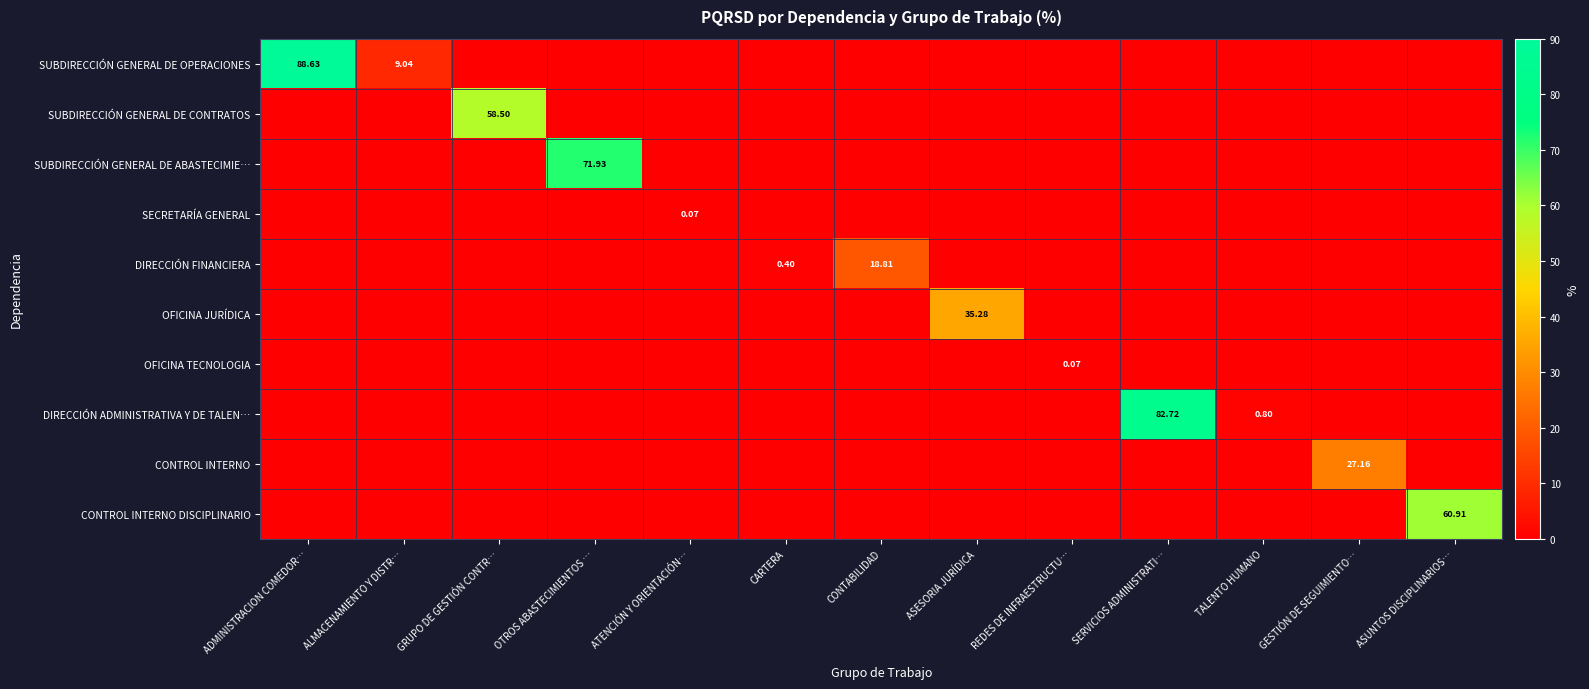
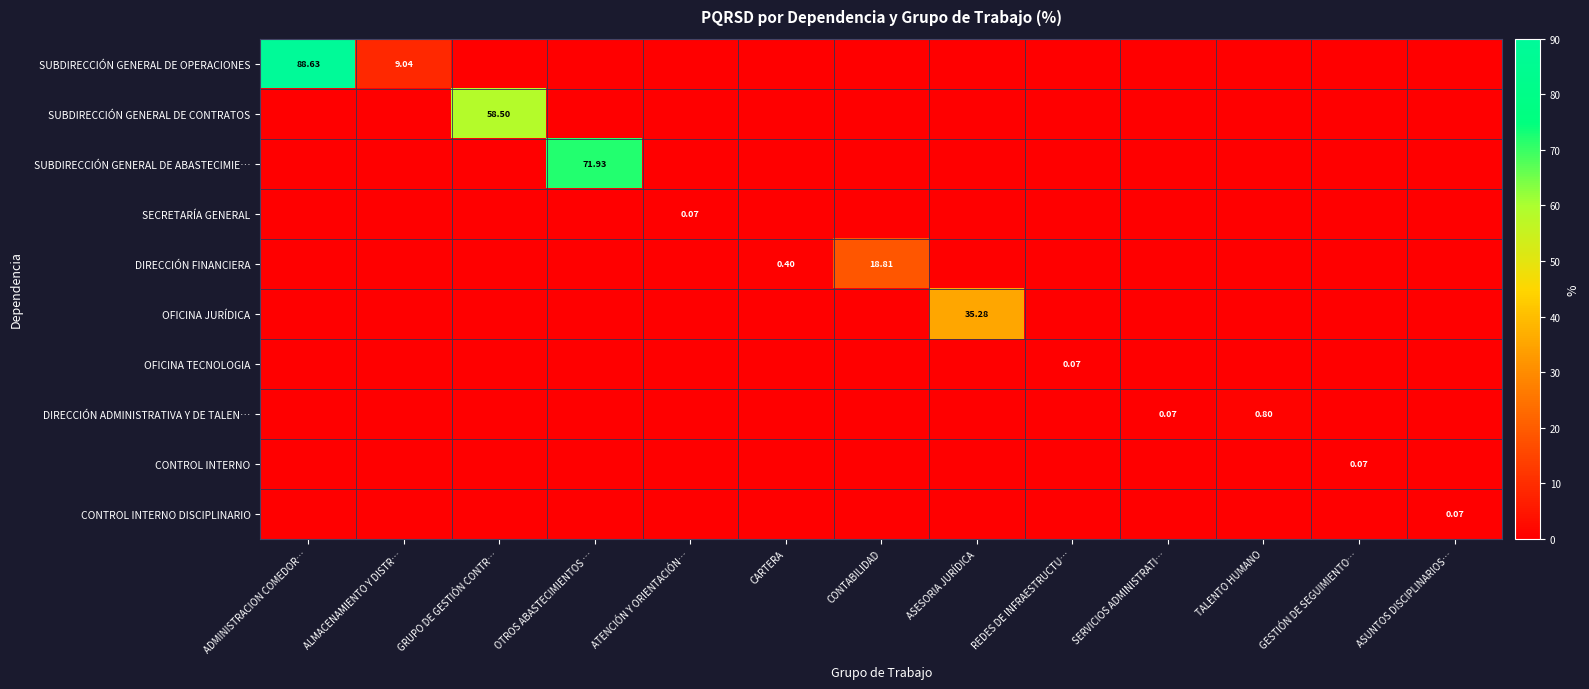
  {
    "SUBDIRECCIÓN GENERAL DE OPERACIONES": {
      "ADMINISTRACION COMEDOR…": 88.63,
      "ALMACENAMIENTO Y DISTR…": 9.04
    },
    "SUBDIRECCIÓN GENERAL DE CONTRATOS": {
      "GRUPO DE GESTIÓN CONTR…": 58.50
    },
    "SUBDIRECCIÓN GENERAL DE ABASTECIMIE…": {
      "OTROS ABASTECIMIENTOS …": 71.93
    },
    "SECRETARÍA GENERAL": {
      "ATENCIÓN Y ORIENTACIÓN…": 0.07
    },
    "DIRECCIÓN FINANCIERA": {
      "CARTERA": 0.40,
      "CONTABILIDAD": 18.81
    },
    "OFICINA JURÍDICA": {
      "ASESORIA JURÍDICA": 35.28
    },
    "OFICINA TECNOLOGIA": {
      "REDES DE INFRAESTRUCTU…": 0.07
    },
    "DIRECCIÓN ADMINISTRATIVA Y DE TALEN…": {
-     "SERVICIOS ADMINISTRATI…": 82.72,
+     "SERVICIOS ADMINISTRATI…": 0.07,
      "TALENTO HUMANO": 0.80
    },
    "CONTROL INTERNO": {
-     "GESTIÓN DE SEGUIMIENTO…": 27.16
+     "GESTIÓN DE SEGUIMIENTO…": 0.07
    },
    "CONTROL INTERNO DISCIPLINARIO": {
-     "ASUNTOS DISCIPLINARIOS…": 60.91
+     "ASUNTOS DISCIPLINARIOS…": 0.07
    }
  }
